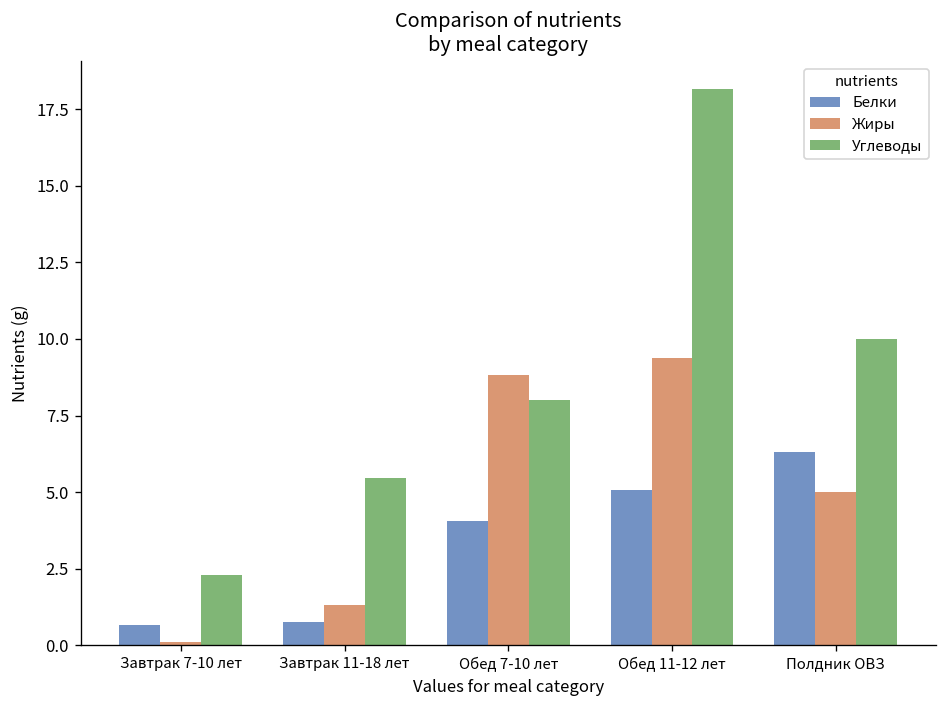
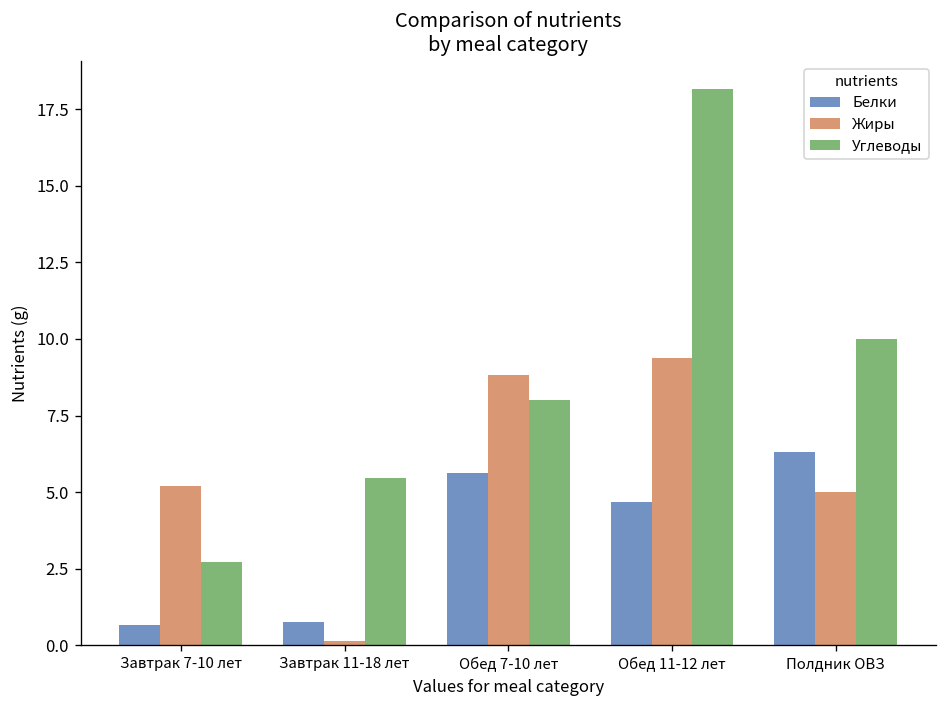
  {
    "Белки": {
      "Завтрак 7-10 лет": 0.7,
      "Завтрак 11-18 лет": 0.8,
-     "Обед 7-10 лет": 4.0,
-     "Обед 11-12 лет": 5.1,
+     "Обед 7-10 лет": 5.6,
+     "Обед 11-12 лет": 4.7,
      "Полдник ОВЗ": 6.3
    },
    "Жиры": {
-     "Завтрак 7-10 лет": 0.1,
-     "Завтрак 11-18 лет": 1.3,
+     "Завтрак 7-10 лет": 5.2,
+     "Завтрак 11-18 лет": 0.1,
      "Обед 7-10 лет": 8.8,
      "Обед 11-12 лет": 9.4,
      "Полдник ОВЗ": 5.0
    },
    "Углеводы": {
-     "Завтрак 7-10 лет": 2.3,
+     "Завтрак 7-10 лет": 2.7,
      "Завтрак 11-18 лет": 5.5,
      "Обед 7-10 лет": 8.0,
      "Обед 11-12 лет": 18.2,
      "Полдник ОВЗ": 10.0
    }
  }
